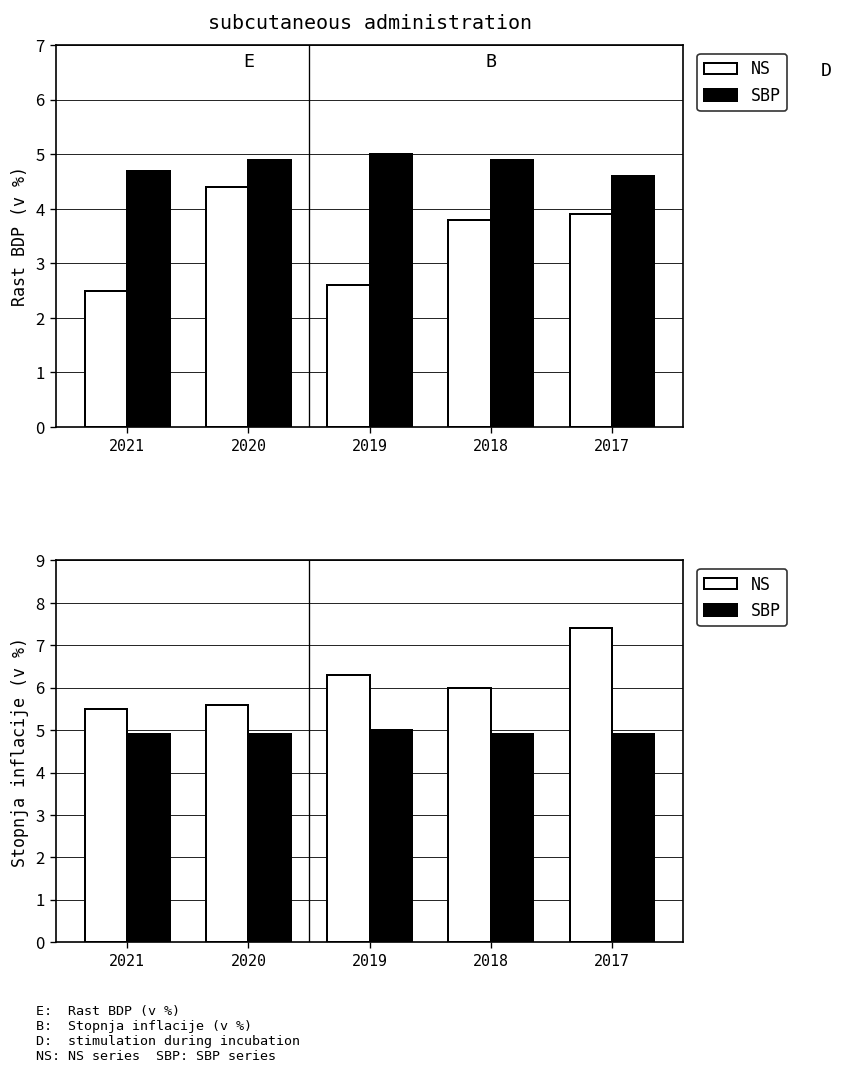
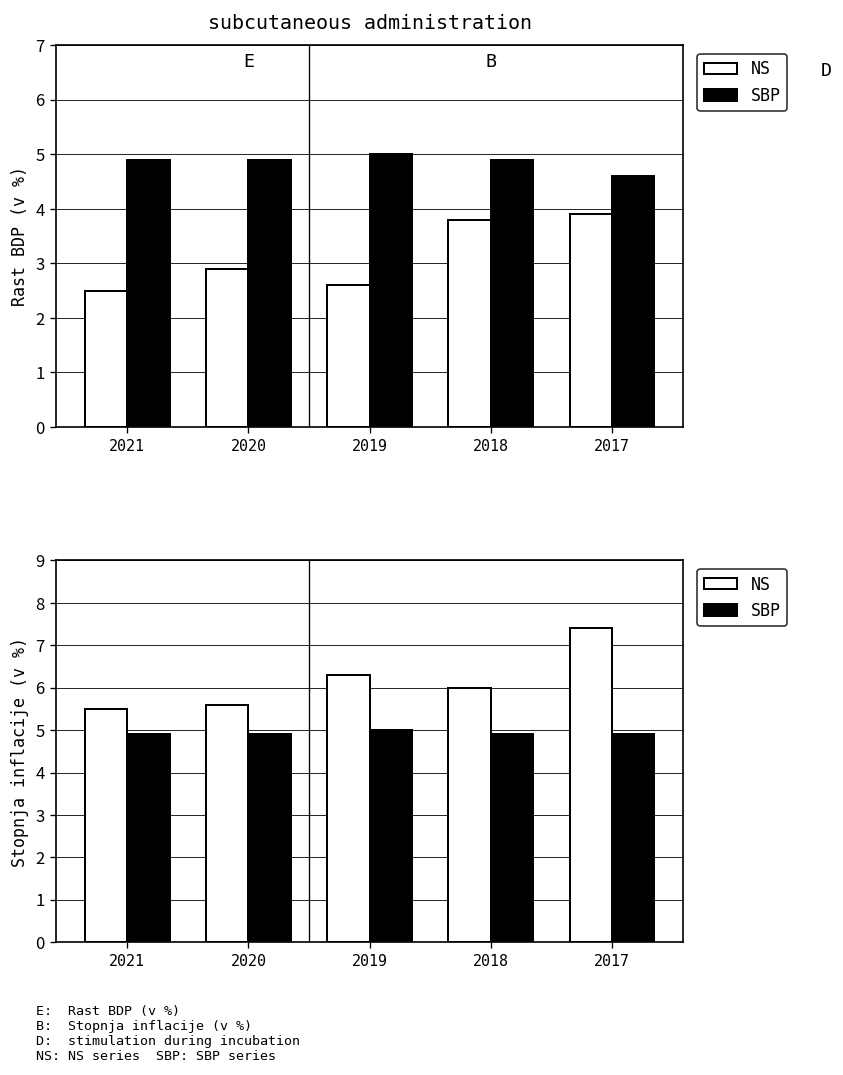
  {
    "subcutaneous administration": {
      "NS": {
        "2021": 2.5,
-       "2020": 4.4,
+       "2020": 2.9,
        "2019": 2.6,
        "2018": 3.8,
        "2017": 3.9
      },
      "SBP": {
-       "2021": 4.7,
+       "2021": 4.9,
        "2020": 4.9,
        "2019": 5.0,
        "2018": 4.9,
        "2017": 4.6
      }
    }
  }
